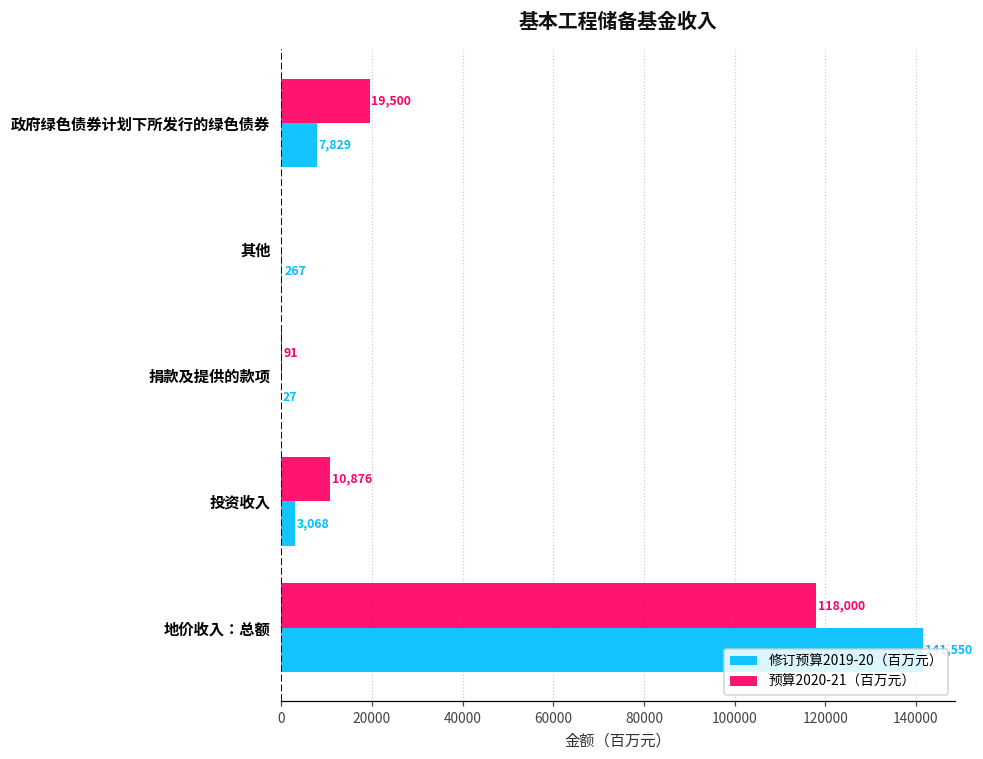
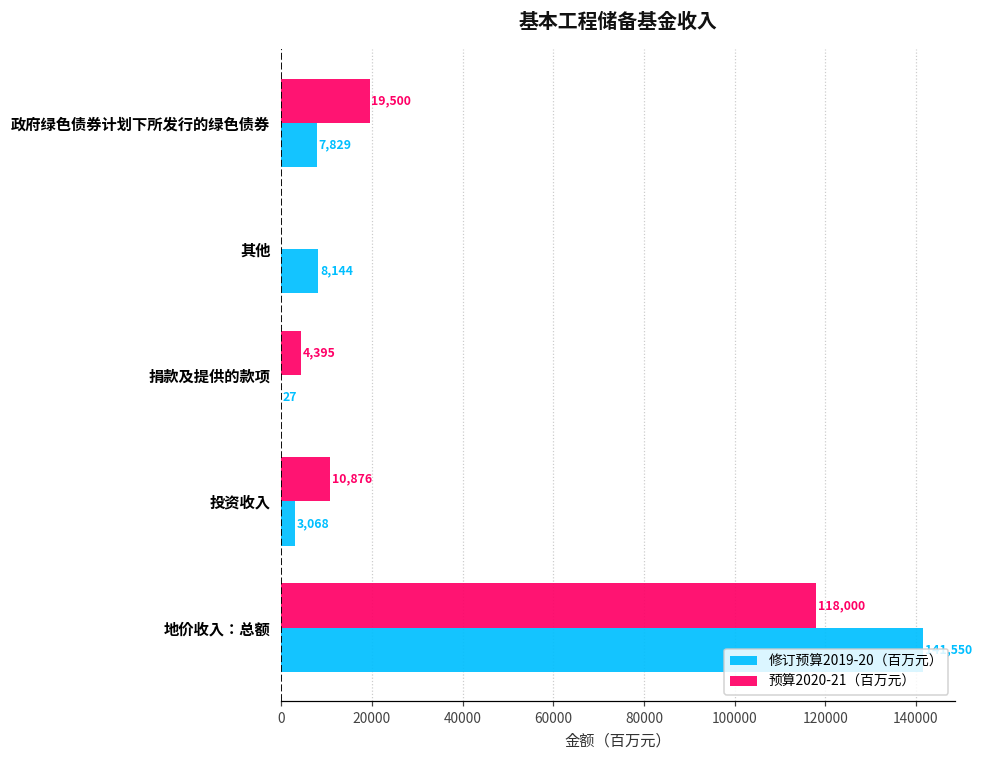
  {
    "修订预算2019-20（百万元）": {
      "政府绿色债券计划下所发行的绿色债券": "7,829",
-     "其他": "267",
+     "其他": "8,144",
      "捐款及提供的款项": "27",
      "投资收入": "3,068"
    },
    "预算2020-21（百万元）": {
      "政府绿色债券计划下所发行的绿色债券": "19,500",
-     "捐款及提供的款项": "91",
+     "捐款及提供的款项": "4,395",
      "投资收入": "10,876",
      "地价收入：总额": "118,000"
    }
  }
